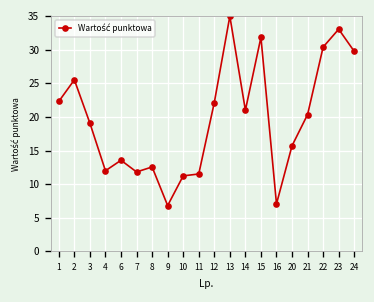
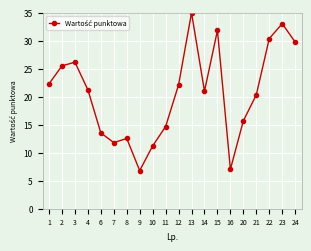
  {
    "1": 22,
    "2": 26,
-   "3": 19,
-   "4": 12,
+   "3": 26,
+   "4": 21,
    "6": 14,
    "7": 12,
    "8": 13,
    "9": 7,
    "10": 11,
-   "11": 12,
+   "11": 15,
    "12": 22,
    "13": 35,
    "14": 21,
    "15": 32,
    "16": 7,
    "20": 16,
    "21": 20,
    "22": 30,
    "23": 33,
    "24": 30
  }
